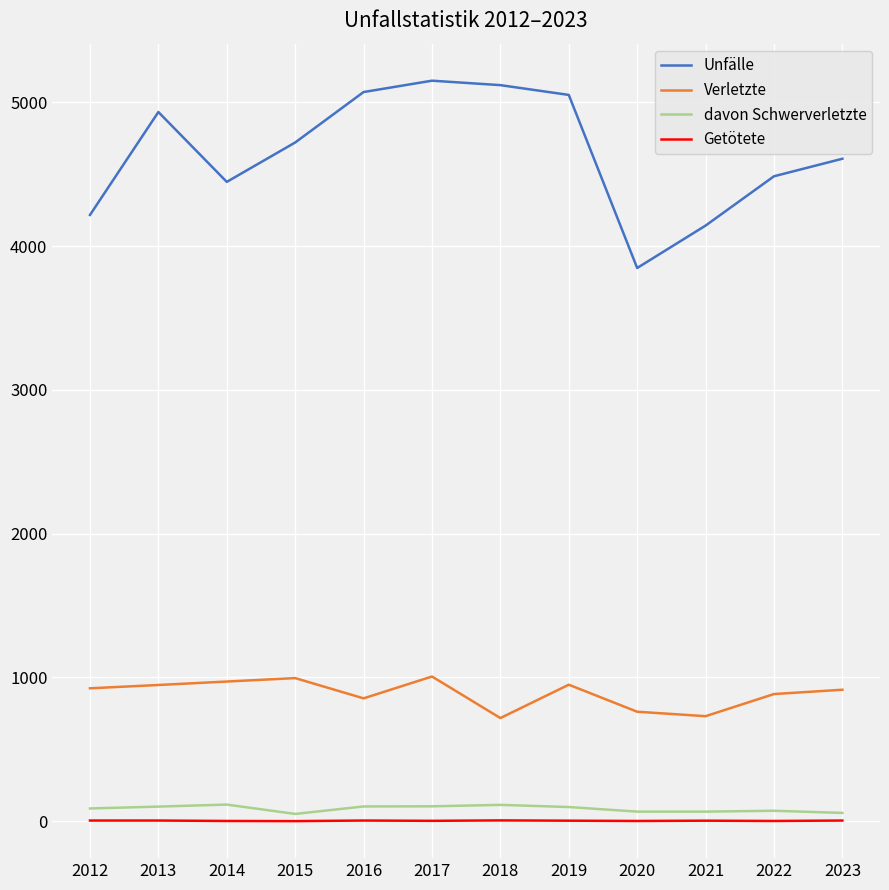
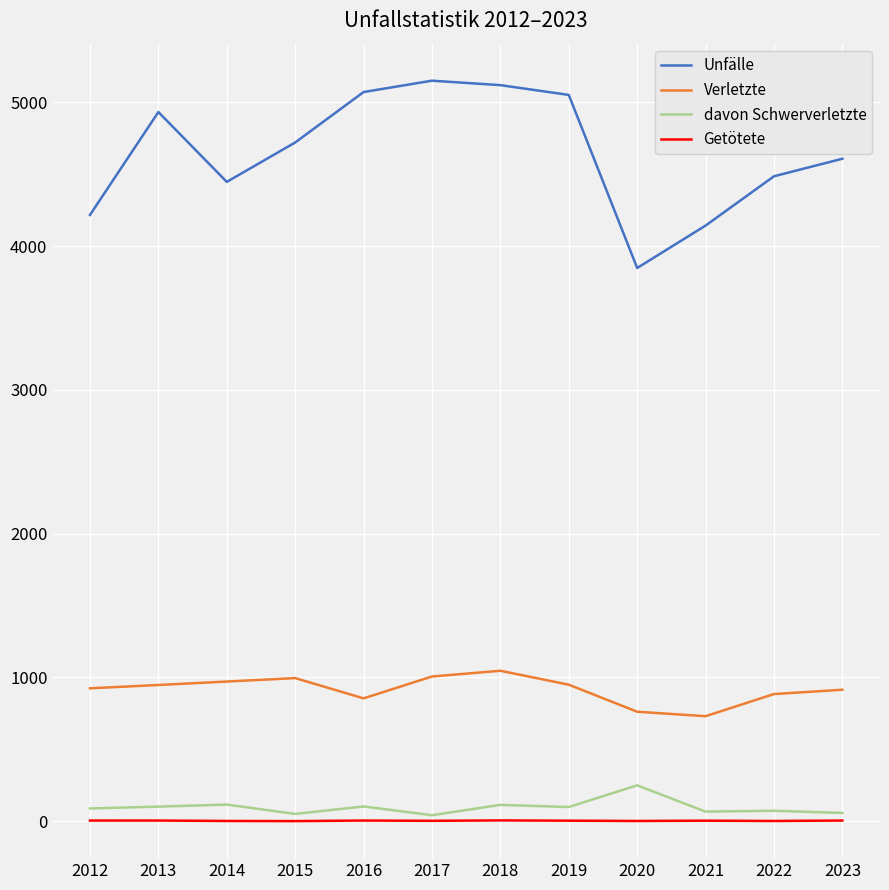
  {
    "Unfälle": {
      "2012": 4220,
      "2013": 4930,
      "2014": 4450,
      "2015": 4720,
      "2016": 5070,
      "2017": 5150,
      "2018": 5120,
      "2019": 5050,
      "2020": 3850,
      "2021": 4140,
      "2022": 4490,
      "2023": 4610
    },
    "Verletzte": {
      "2012": 920,
      "2013": 950,
      "2014": 970,
      "2015": 1000,
      "2016": 850,
      "2017": 1010,
-     "2018": 720,
+     "2018": 1050,
      "2019": 950,
      "2020": 760,
      "2021": 730,
      "2022": 880,
      "2023": 910
    },
    "davon Schwerverletzte": {
      "2012": 90,
      "2013": 100,
      "2014": 120,
      "2015": 50,
      "2016": 100,
-     "2017": 100,
+     "2017": 40,
      "2018": 110,
      "2019": 100,
-     "2020": 70,
+     "2020": 250,
      "2021": 70,
      "2022": 70,
      "2023": 60
    },
    "Getötete": {
      "2012": 0,
      "2013": 0,
      "2014": 0,
      "2015": 0,
      "2016": 0,
      "2017": 0,
      "2018": 10,
      "2019": 0,
      "2020": 0,
      "2021": 0,
      "2022": 0,
      "2023": 0
    }
  }
